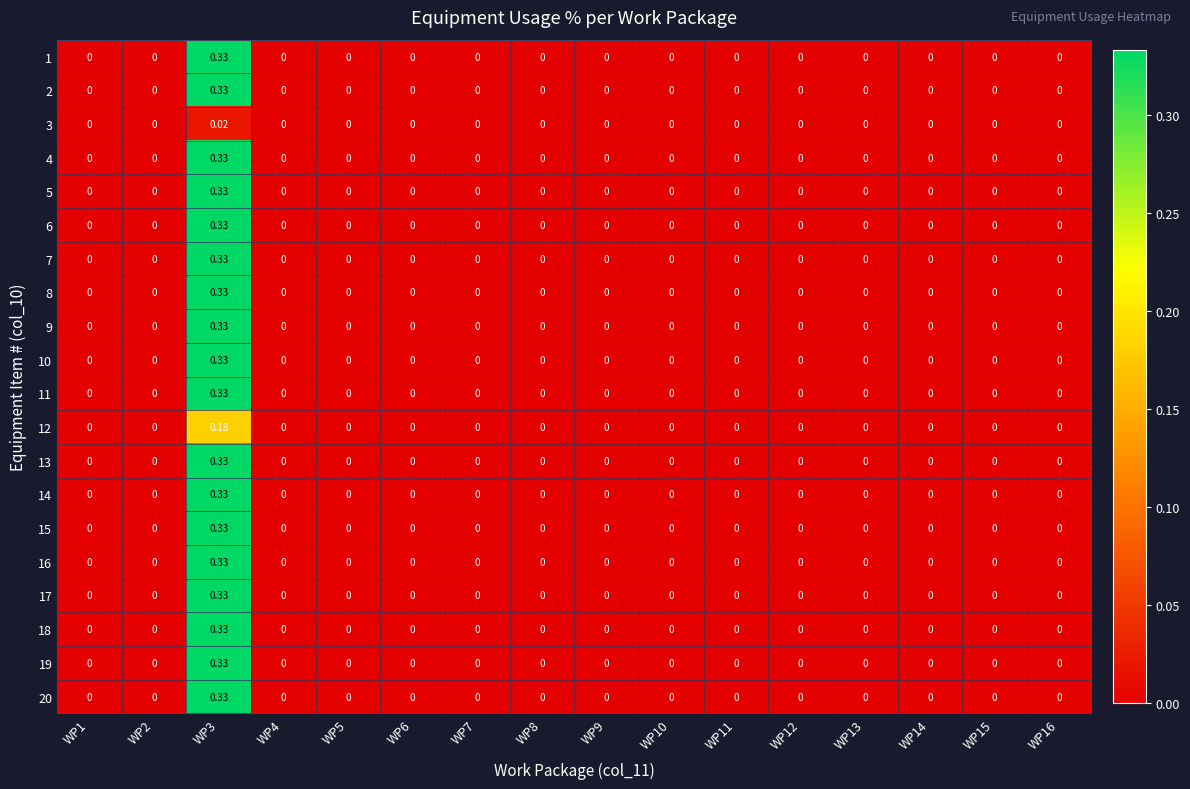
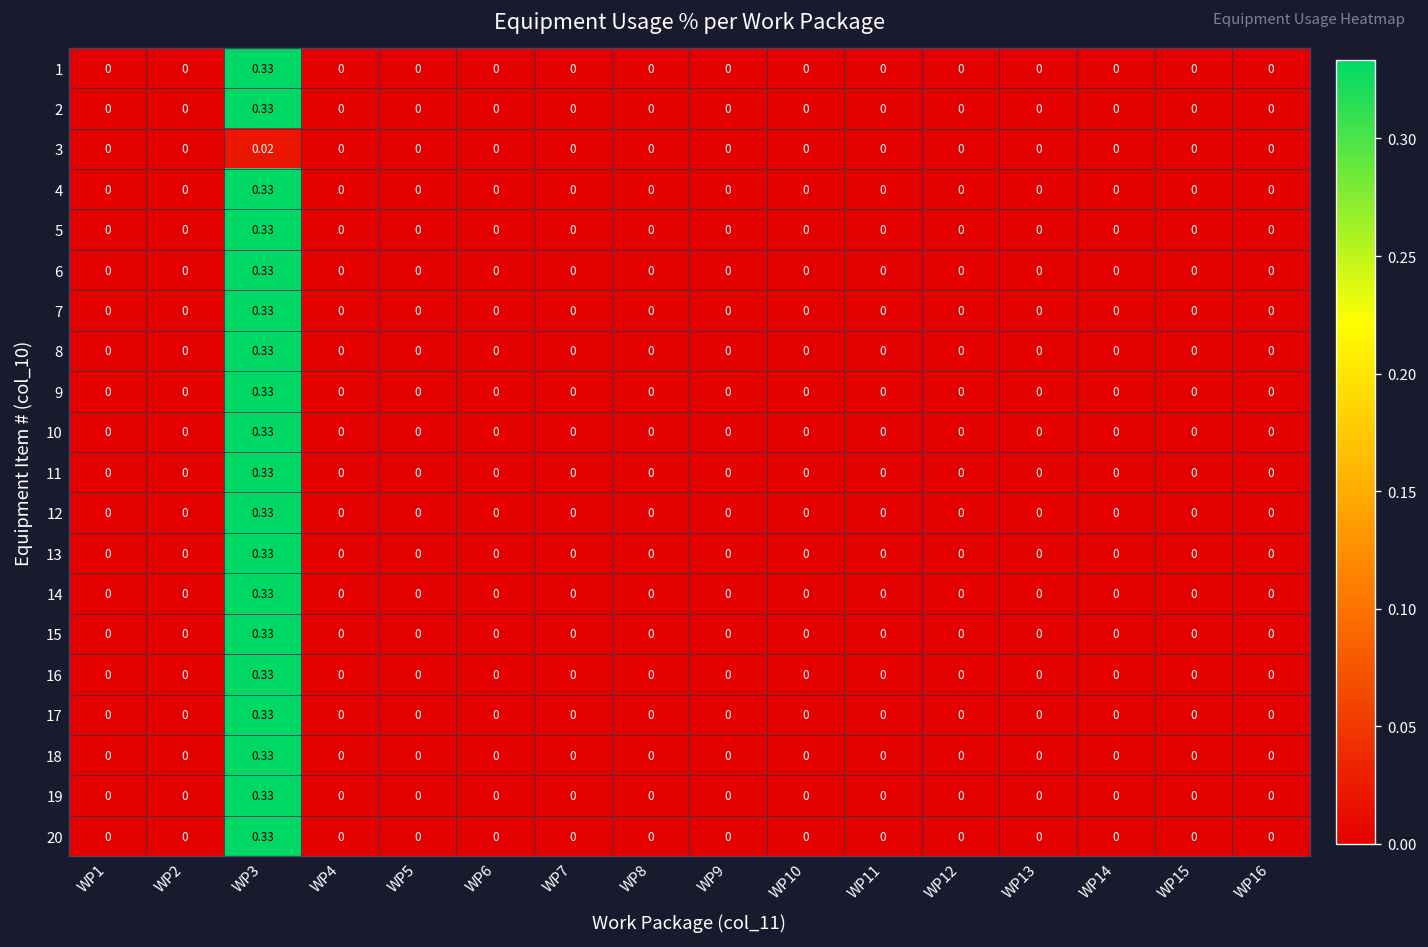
  {
    "12": {
      "WP1": 0,
      "WP2": 0,
-     "WP3": 0.18,
+     "WP3": 0.33,
      "WP4": 0,
      "WP5": 0,
      "WP6": 0,
      "WP7": 0,
      "WP8": 0,
      "WP9": 0,
      "WP10": 0,
      "WP11": 0,
      "WP12": 0,
      "WP13": 0,
      "WP14": 0,
      "WP15": 0,
      "WP16": 0
    }
  }
